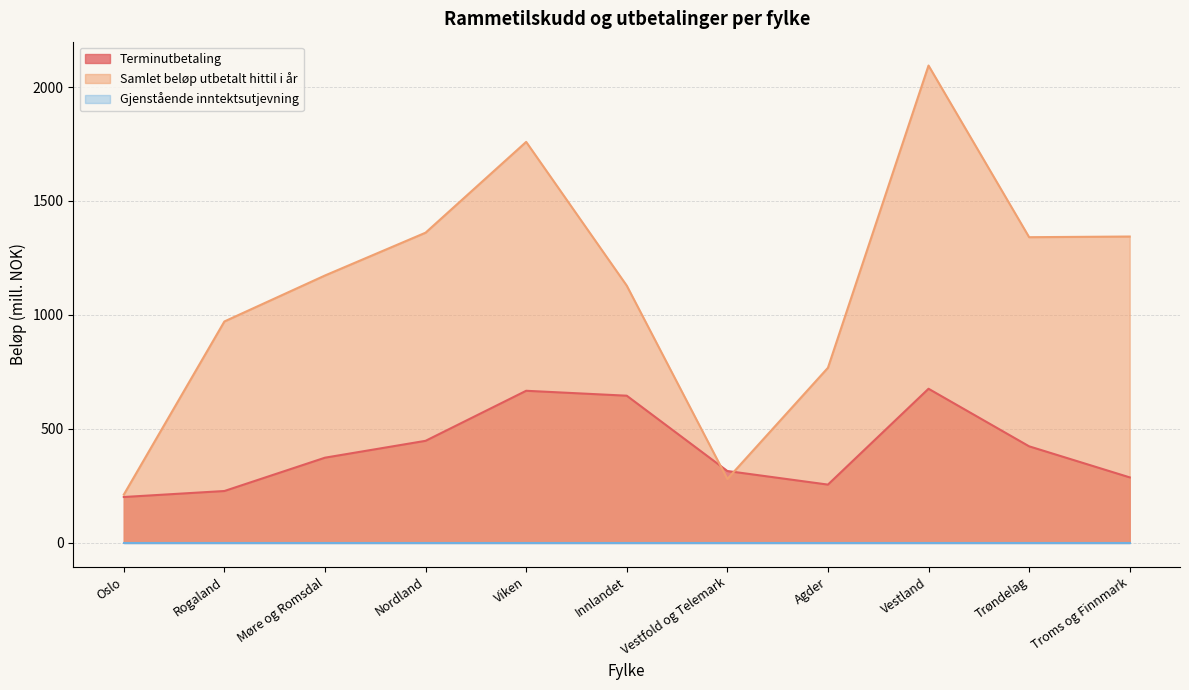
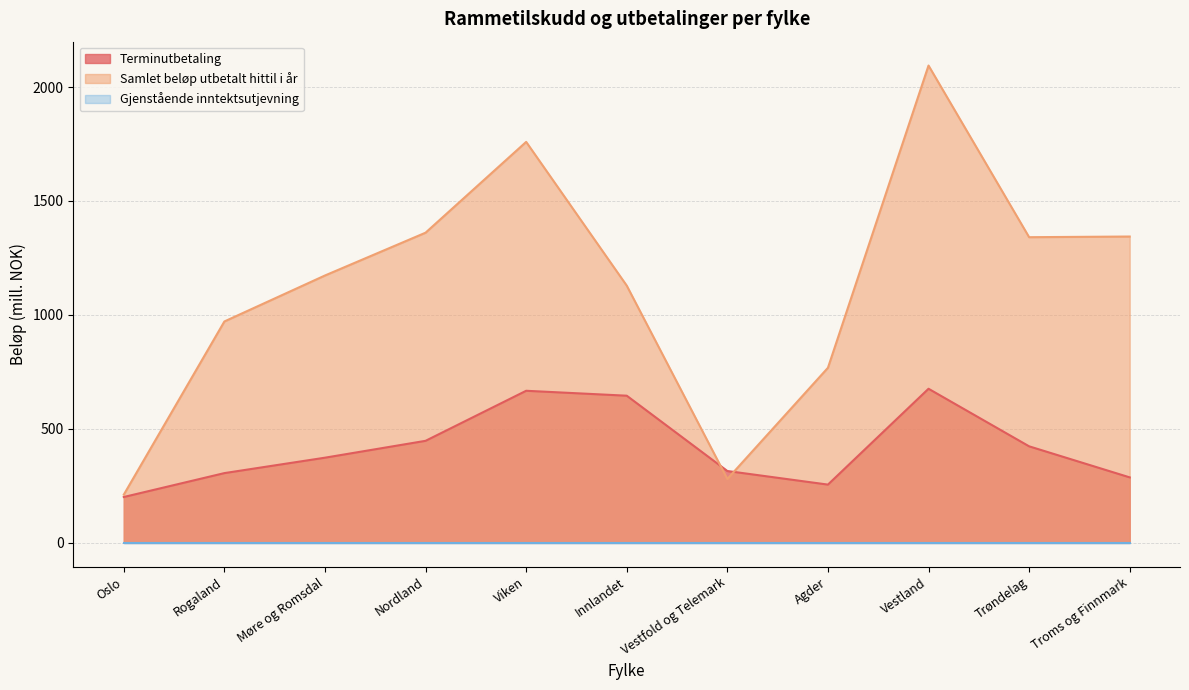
  {
    "Terminutbetaling": {
-     "Rogaland": 230,
+     "Rogaland": 310,
      "Møre og Romsdal": 370,
      "Nordland": 450,
      "Viken": 670,
      "Innlandet": 650,
      "Vestfold og Telemark": 320,
      "Agder": 260,
      "Vestland": 680,
      "Trøndelag": 420,
      "Troms og Finnmark": 290
    },
    "Samlet beløp utbetalt hittil i år": {
      "Rogaland": 970,
      "Møre og Romsdal": 1170,
      "Nordland": 1360,
      "Viken": 1760,
      "Innlandet": 1130,
      "Vestfold og Telemark": 280,
      "Agder": 770,
      "Vestland": 2090,
      "Trøndelag": 1340,
      "Troms og Finnmark": 1340
    },
    "Gjenstående inntektsutjevning": {
      "Oslo": 0,
      "Rogaland": 0,
      "Møre og Romsdal": 0,
      "Nordland": 0,
      "Viken": 0,
      "Innlandet": 0,
      "Vestfold og Telemark": 0,
      "Agder": 0,
      "Vestland": 0,
      "Trøndelag": 0,
      "Troms og Finnmark": 0
    }
  }
